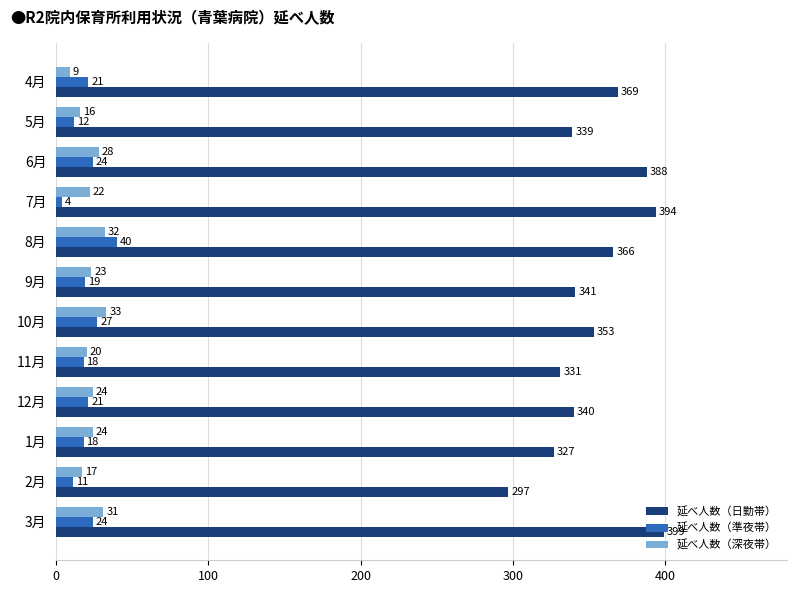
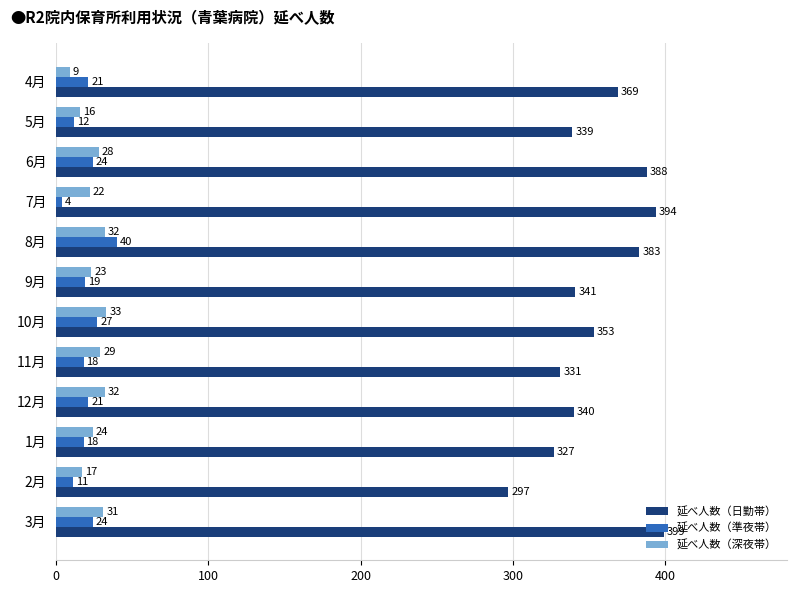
  {
    "延べ人数（日勤帯）": {
      "4月": 369,
      "5月": 339,
      "6月": 388,
      "7月": 394,
-     "8月": 366,
+     "8月": 383,
      "9月": 341,
      "10月": 353,
      "11月": 331,
      "12月": 340,
      "1月": 327,
      "2月": 297,
      "3月": 399
    },
    "延べ人数（準夜帯）": {
      "4月": 21,
      "5月": 12,
      "6月": 24,
      "7月": 4,
      "8月": 40,
      "9月": 19,
      "10月": 27,
      "11月": 18,
      "12月": 21,
      "1月": 18,
      "2月": 11,
      "3月": 24
    },
    "延べ人数（深夜帯）": {
      "4月": 9,
      "5月": 16,
      "6月": 28,
      "7月": 22,
      "8月": 32,
      "9月": 23,
      "10月": 33,
-     "11月": 20,
-     "12月": 24,
+     "11月": 29,
+     "12月": 32,
      "1月": 24,
      "2月": 17,
      "3月": 31
    }
  }
